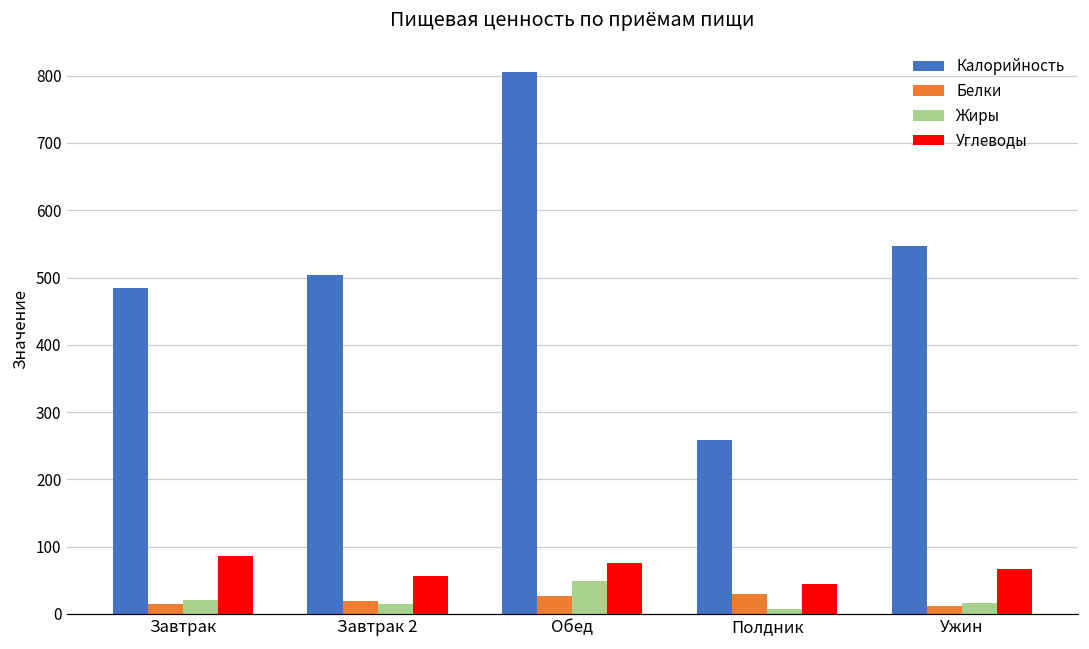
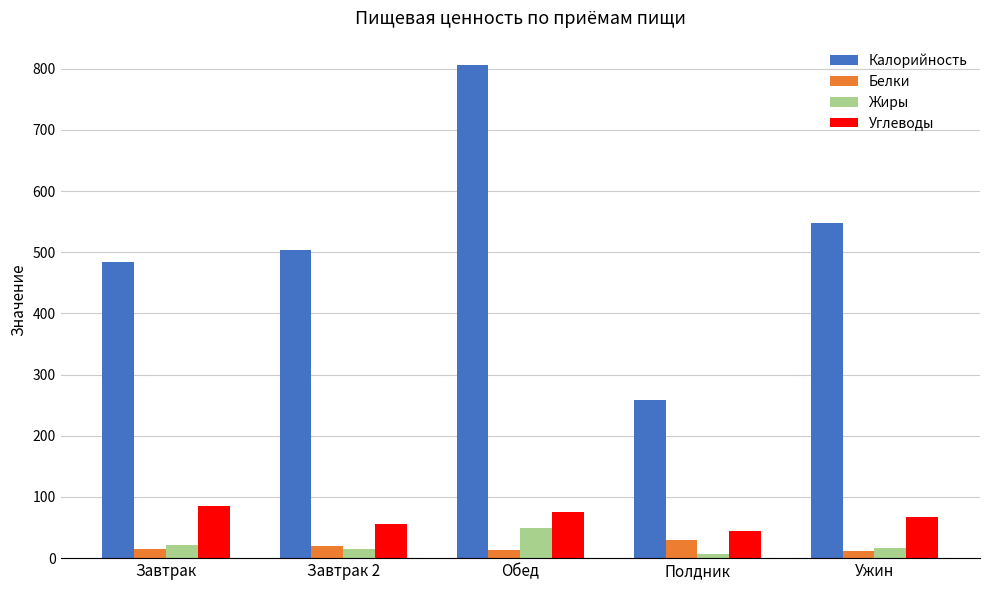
  {
    "Калорийность": {
      "Завтрак": 480,
      "Завтрак 2": 500,
      "Обед": 810,
      "Полдник": 260,
      "Ужин": 550
    },
    "Белки": {
      "Завтрак": 10,
      "Завтрак 2": 20,
-     "Обед": 30,
+     "Обед": 10,
      "Полдник": 30,
      "Ужин": 10
    },
    "Жиры": {
      "Завтрак": 20,
      "Завтрак 2": 10,
      "Обед": 50,
      "Полдник": 10,
      "Ужин": 20
    },
    "Углеводы": {
      "Завтрак": 90,
      "Завтрак 2": 60,
      "Обед": 80,
      "Полдник": 40,
      "Ужин": 70
    }
  }
